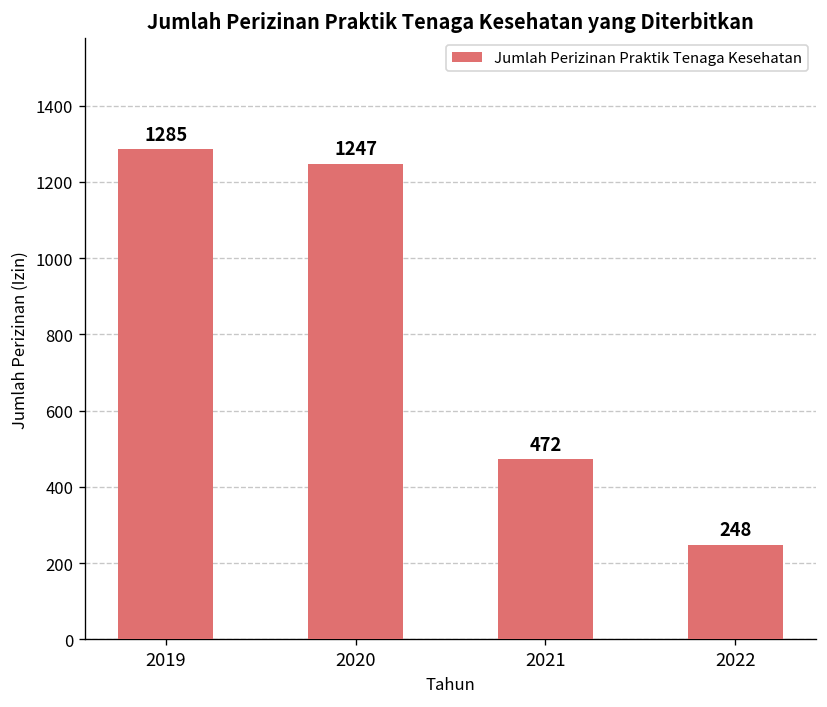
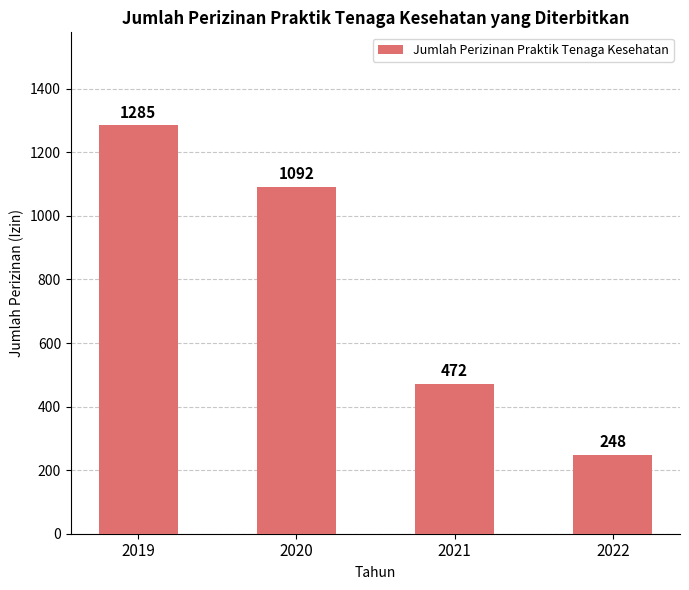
  {
    "2019": 1285,
-   "2020": 1247,
+   "2020": 1092,
    "2021": 472,
    "2022": 248
  }
